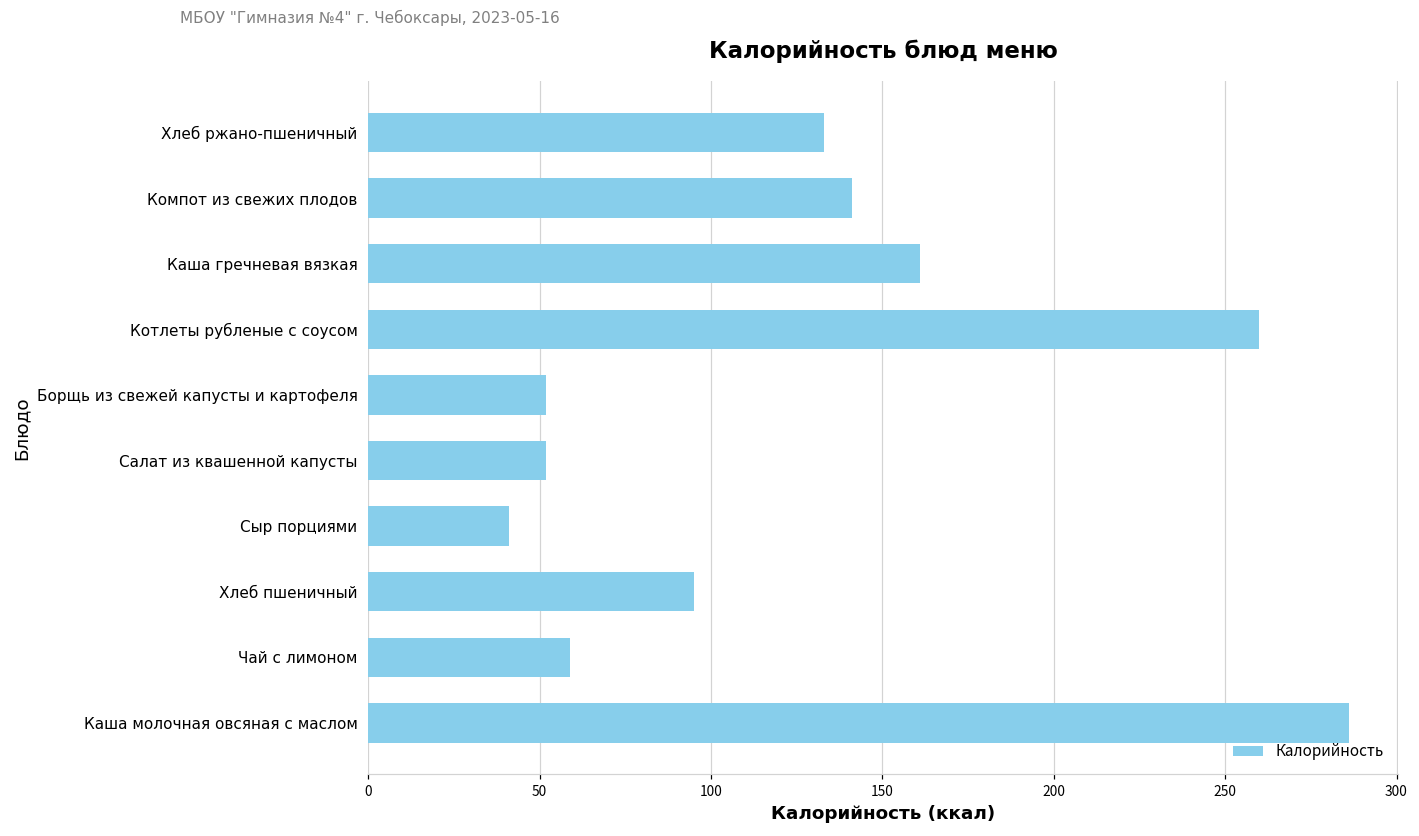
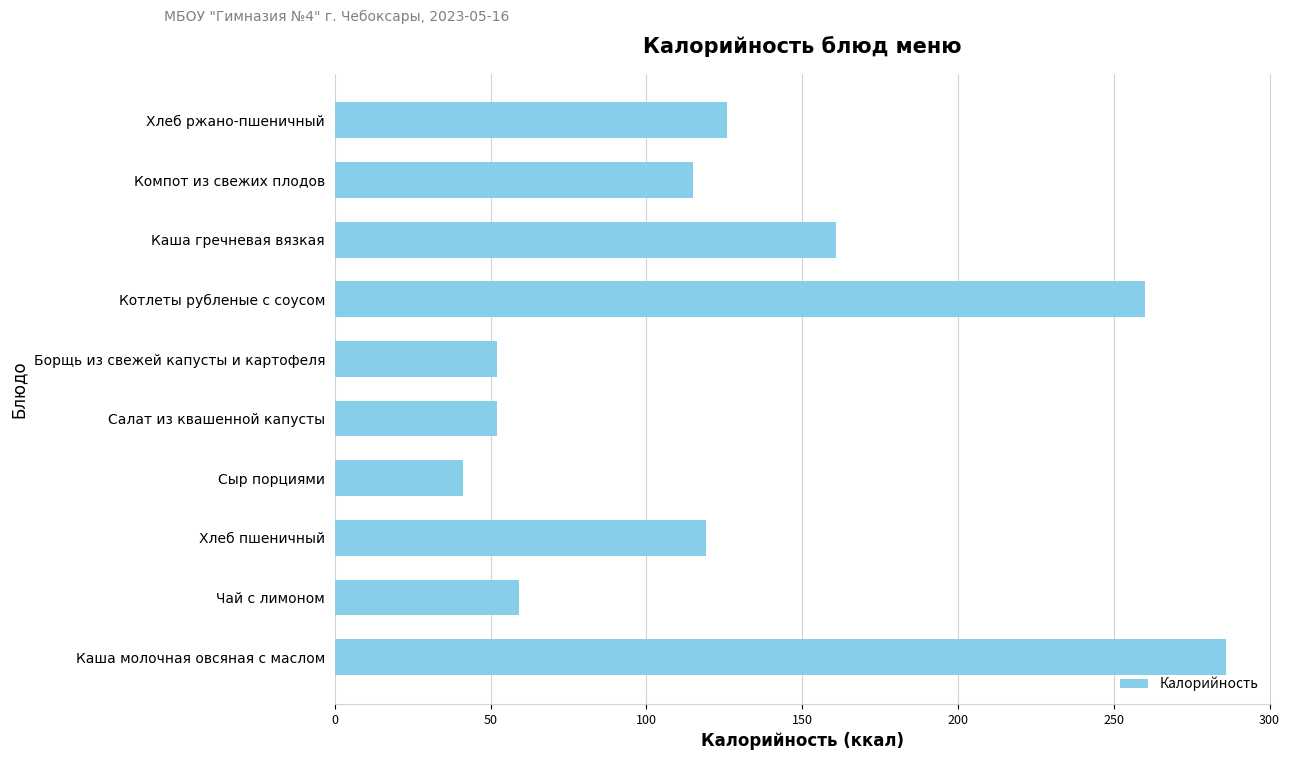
  {
-   "Хлеб ржано-пшеничный": 133,
-   "Компот из свежих плодов": 141,
+   "Хлеб ржано-пшеничный": 126,
+   "Компот из свежих плодов": 115,
    "Каша гречневая вязкая": 161,
    "Котлеты рубленые с соусом": 260,
    "Борщь из свежей капусты и картофеля": 52,
    "Салат из квашенной капусты": 52,
    "Сыр порциями": 41,
-   "Хлеб пшеничный": 95,
+   "Хлеб пшеничный": 119,
    "Чай с лимоном": 59,
    "Каша молочная овсяная с маслом": 286
  }
